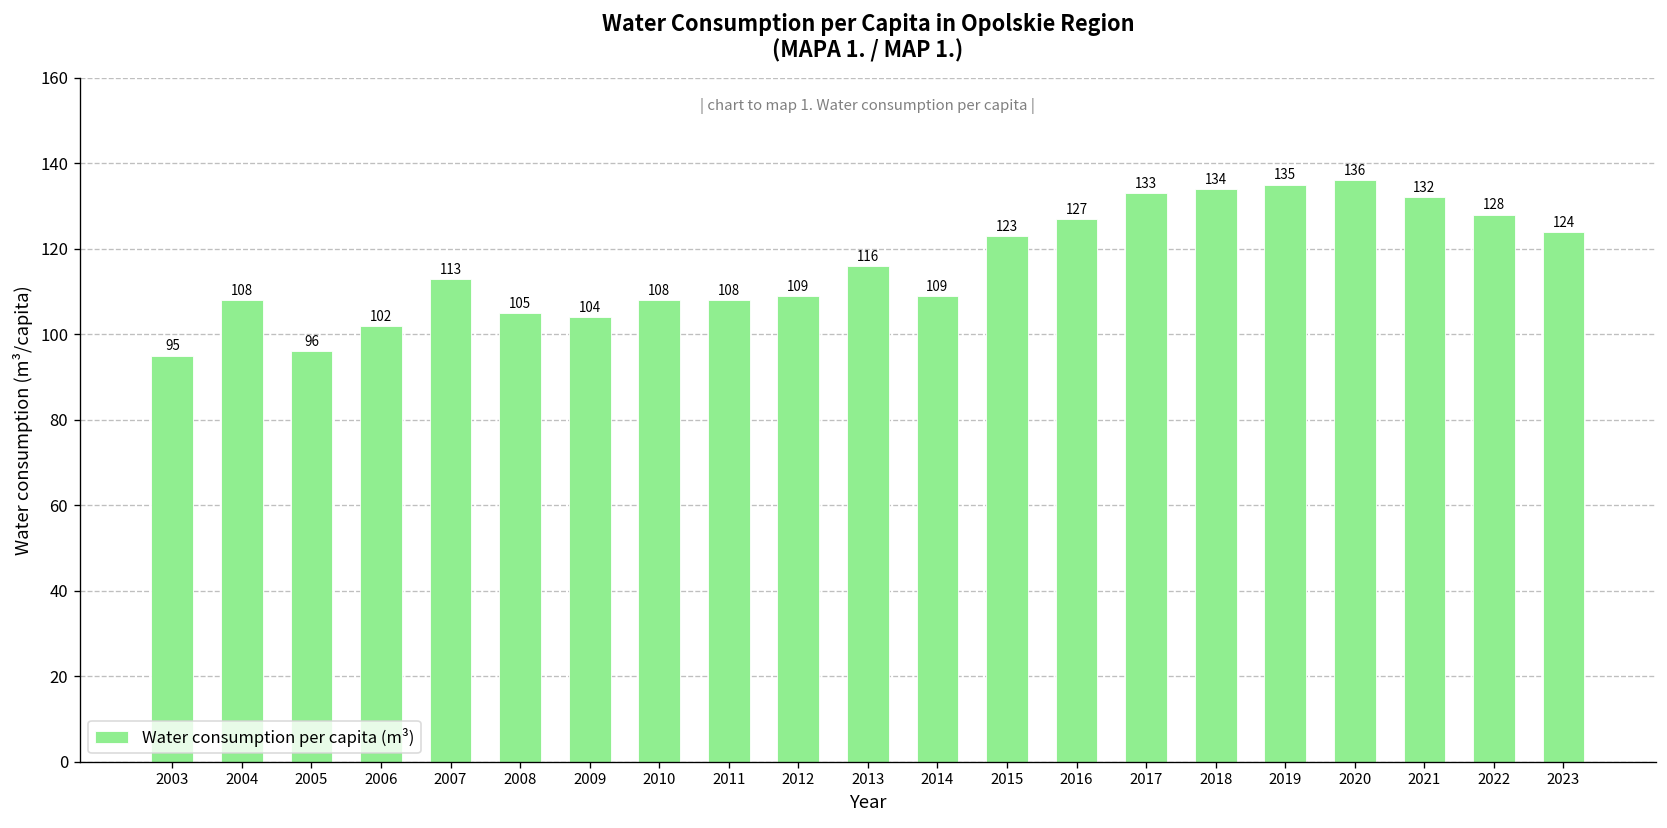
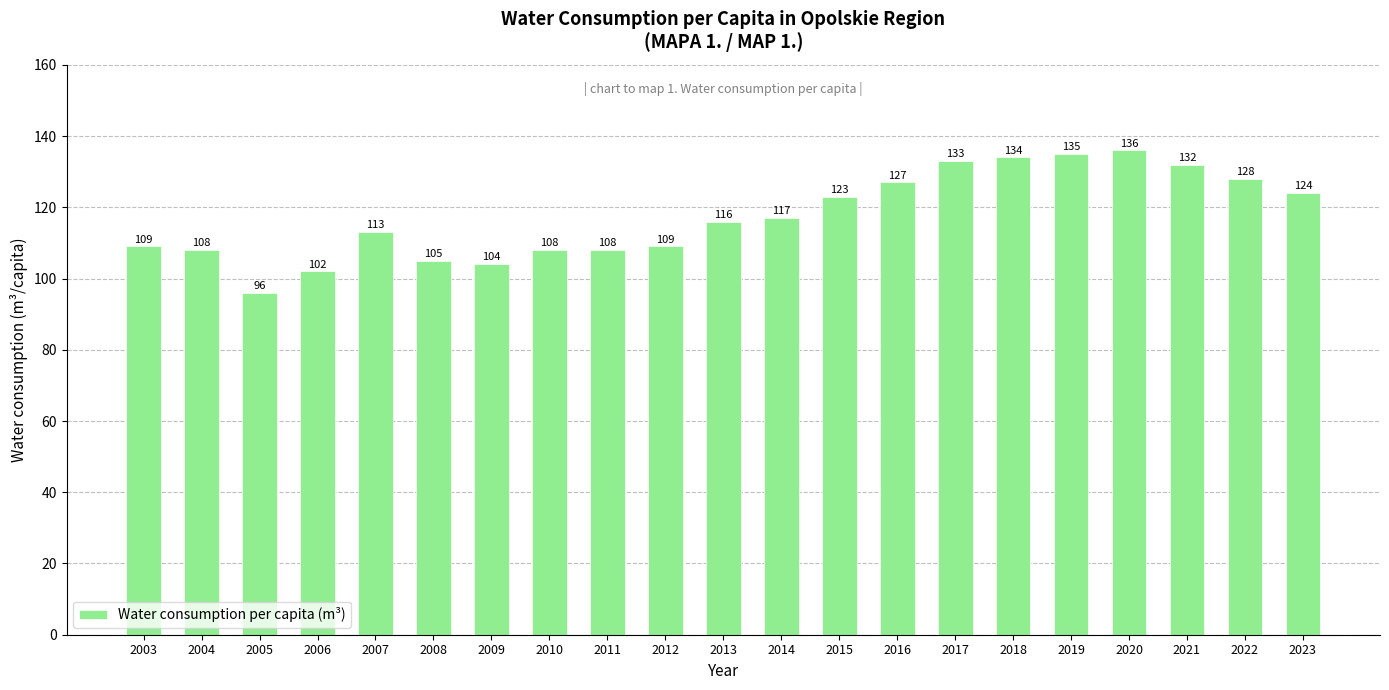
  {
-   "2003": 95,
+   "2003": 109,
    "2004": 108,
    "2005": 96,
    "2006": 102,
    "2007": 113,
    "2008": 105,
    "2009": 104,
    "2010": 108,
    "2011": 108,
    "2012": 109,
    "2013": 116,
-   "2014": 109,
+   "2014": 117,
    "2015": 123,
    "2016": 127,
    "2017": 133,
    "2018": 134,
    "2019": 135,
    "2020": 136,
    "2021": 132,
    "2022": 128,
    "2023": 124
  }
